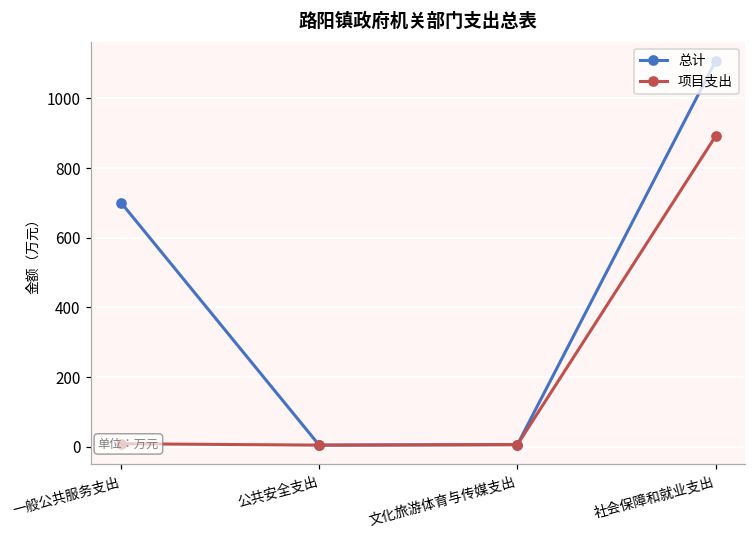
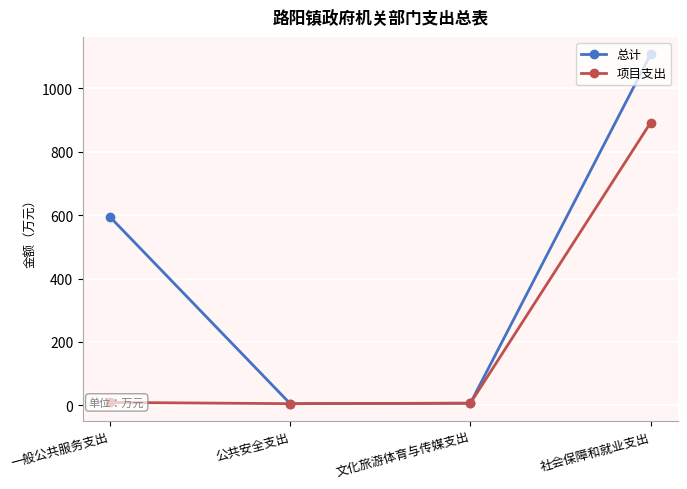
  {
    "总计": {
-     "一般公共服务支出": 700
+     "一般公共服务支出": 590
    },
    "项目支出": {
      "社会保障和就业支出": 890
    }
  }
